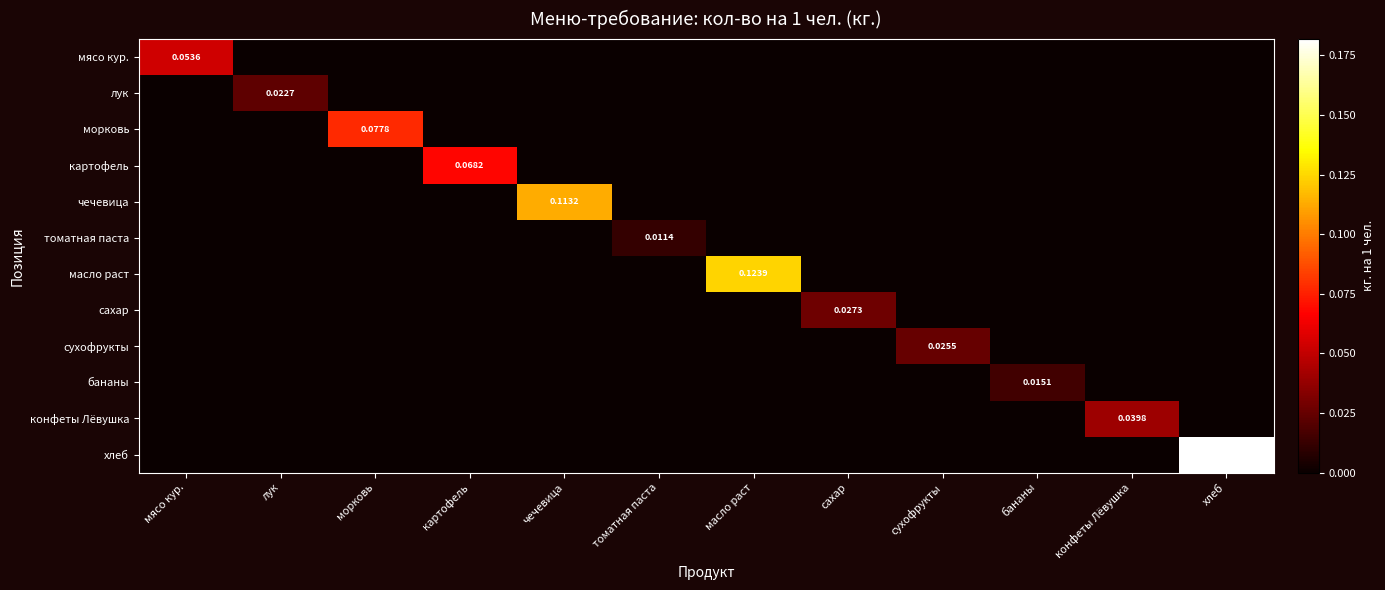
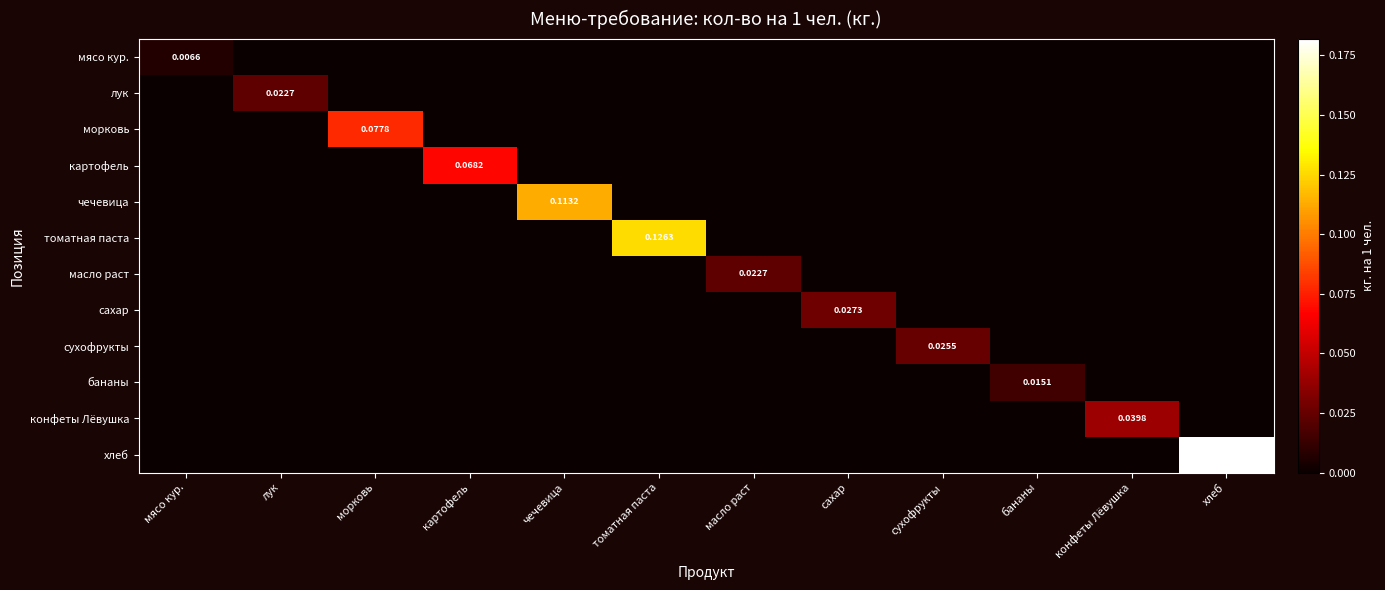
  {
    "мясо кур.": {
-     "мясо кур.": 0.0536
+     "мясо кур.": 0.0066
    },
    "лук": {
      "лук": 0.0227
    },
    "морковь": {
      "морковь": 0.0778
    },
    "картофель": {
      "картофель": 0.0682
    },
    "чечевица": {
      "чечевица": 0.1132
    },
    "томатная паста": {
-     "томатная паста": 0.0114
+     "томатная паста": 0.1263
    },
    "масло раст": {
-     "масло раст": 0.1239
+     "масло раст": 0.0227
    },
    "сахар": {
      "сахар": 0.0273
    },
    "сухофрукты": {
      "сухофрукты": 0.0255
    },
    "бананы": {
      "бананы": 0.0151
    },
    "конфеты Лёвушка": {
      "конфеты Лёвушка": 0.0398
    }
  }
